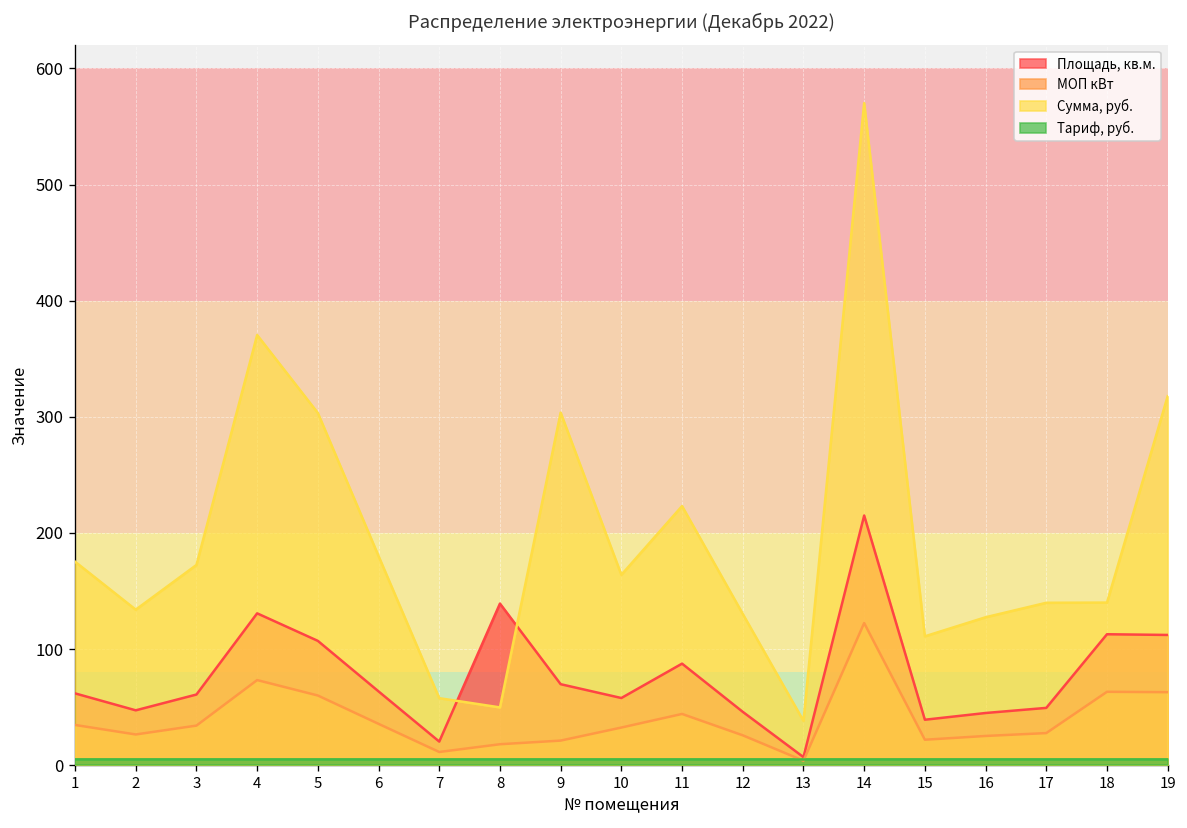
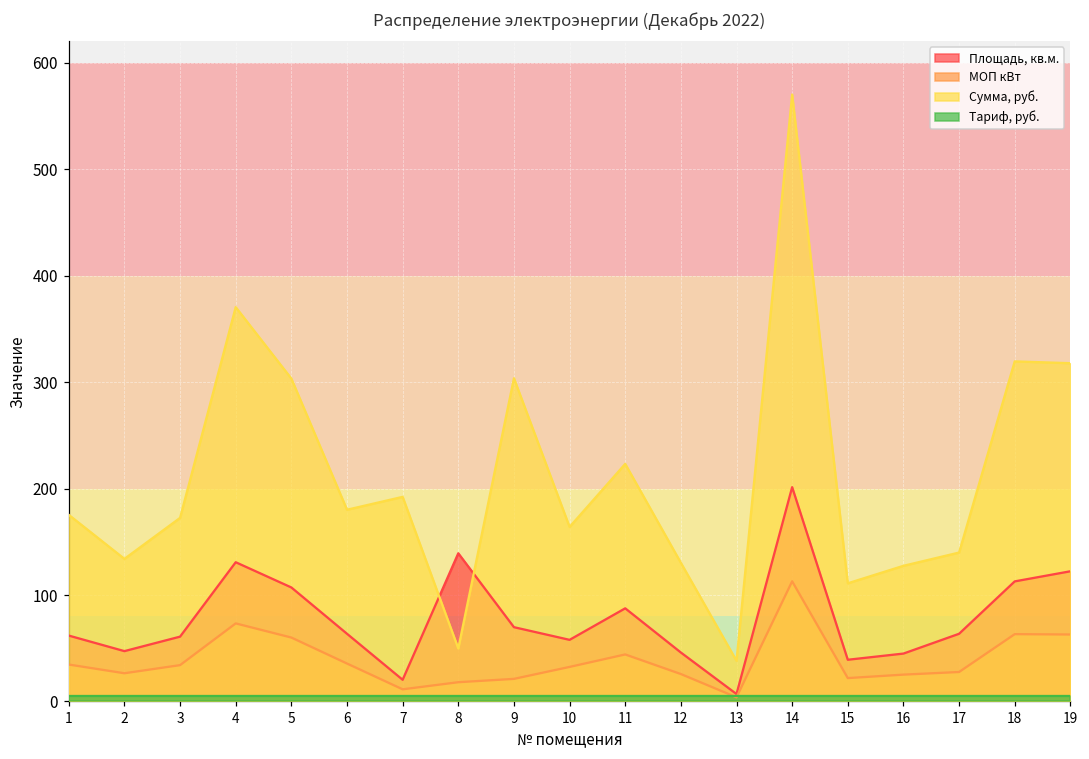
  {
    "Площадь, кв.м.": {
      "1": 60,
      "2": 50,
      "3": 60,
      "4": 130,
      "5": 110,
      "6": 60,
      "7": 20,
      "8": 140,
      "9": 70,
      "10": 60,
      "11": 90,
      "12": 50,
-     "14": 220,
+     "14": 200,
      "15": 40,
      "16": 50,
-     "17": 50,
+     "17": 60,
      "18": 110,
-     "19": 110
+     "19": 120
    },
    "МОП кВт": {
      "1": 30,
      "2": 30,
      "3": 30,
      "4": 70,
      "5": 60,
      "6": 40,
      "7": 10,
      "8": 20,
      "9": 20,
      "10": 30,
      "11": 40,
      "12": 30,
-     "14": 120,
+     "14": 110,
      "15": 20,
      "16": 30,
      "17": 30,
      "18": 60,
      "19": 60
    },
    "Сумма, руб.": {
      "1": 180,
      "2": 130,
      "3": 170,
      "4": 370,
      "5": 300,
      "6": 180,
-     "7": 60,
+     "7": 190,
      "8": 50,
      "9": 300,
      "10": 160,
      "11": 220,
      "12": 130,
      "13": 40,
      "14": 570,
      "15": 110,
      "16": 130,
      "17": 140,
-     "18": 140,
+     "18": 320,
      "19": 320
    },
    "Тариф, руб.": {
      "1": 10,
      "2": 10,
      "3": 10,
      "4": 10,
      "5": 10,
      "6": 10,
      "7": 10,
      "8": 10,
      "9": 10,
      "10": 10,
      "11": 10,
      "12": 10,
      "14": 10,
      "15": 10,
      "16": 10,
      "17": 10,
      "18": 10,
      "19": 10
    }
  }
